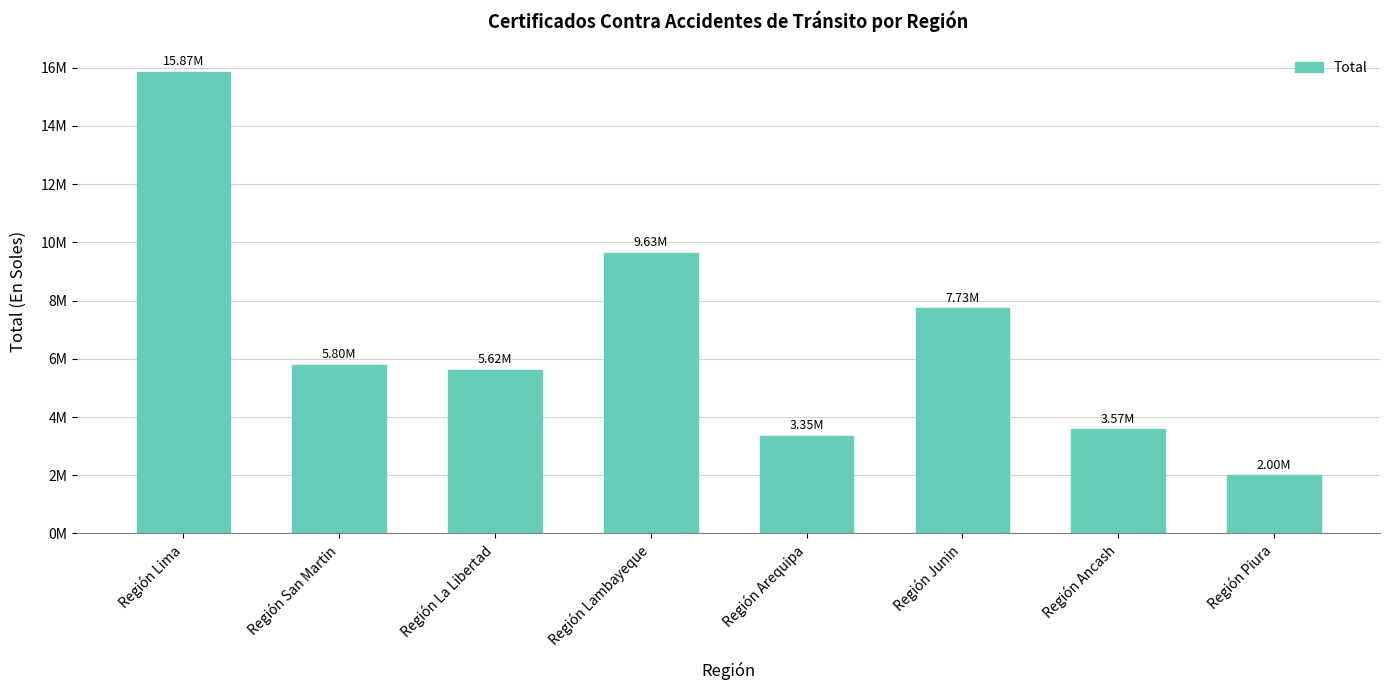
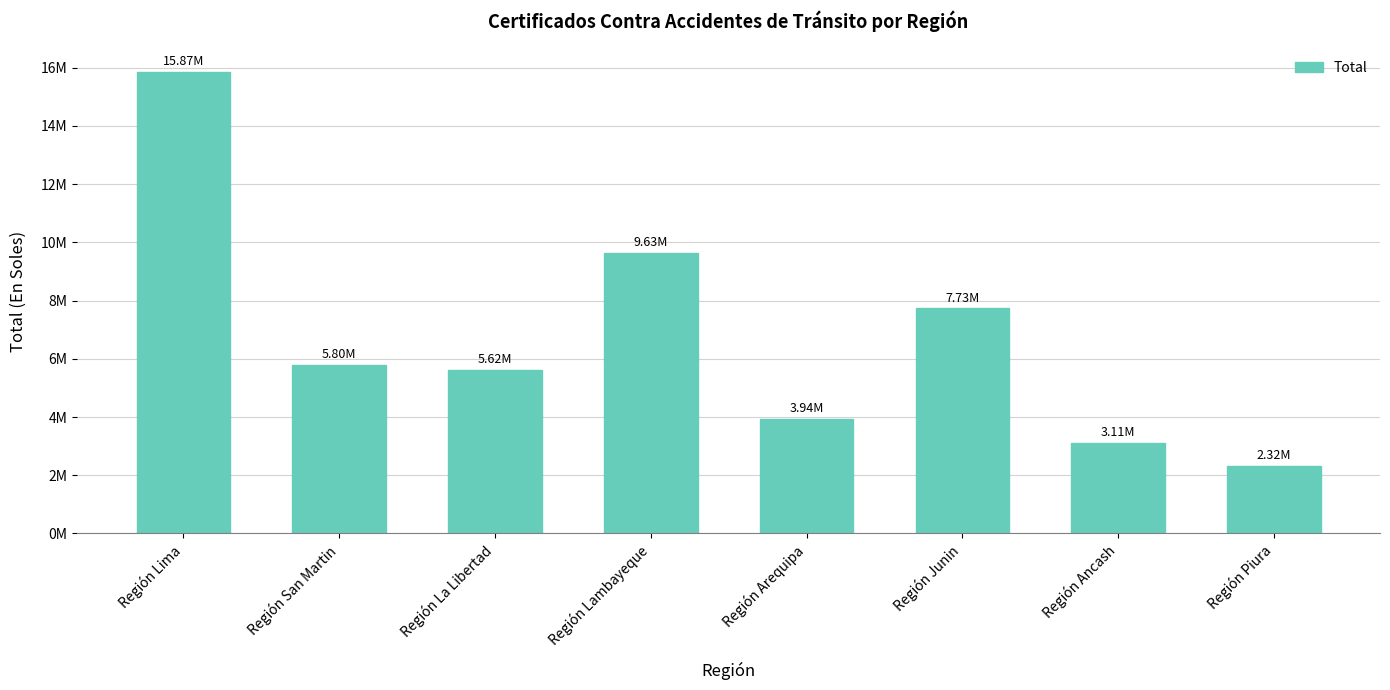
  {
    "Región Lima": "15.87M",
    "Región San Martin": "5.80M",
    "Región La Libertad": "5.62M",
    "Región Lambayeque": "9.63M",
-   "Región Arequipa": "3.35M",
+   "Región Arequipa": "3.94M",
    "Región Junin": "7.73M",
-   "Región Ancash": "3.57M",
-   "Región Piura": "2.00M"
+   "Región Ancash": "3.11M",
+   "Región Piura": "2.32M"
  }
